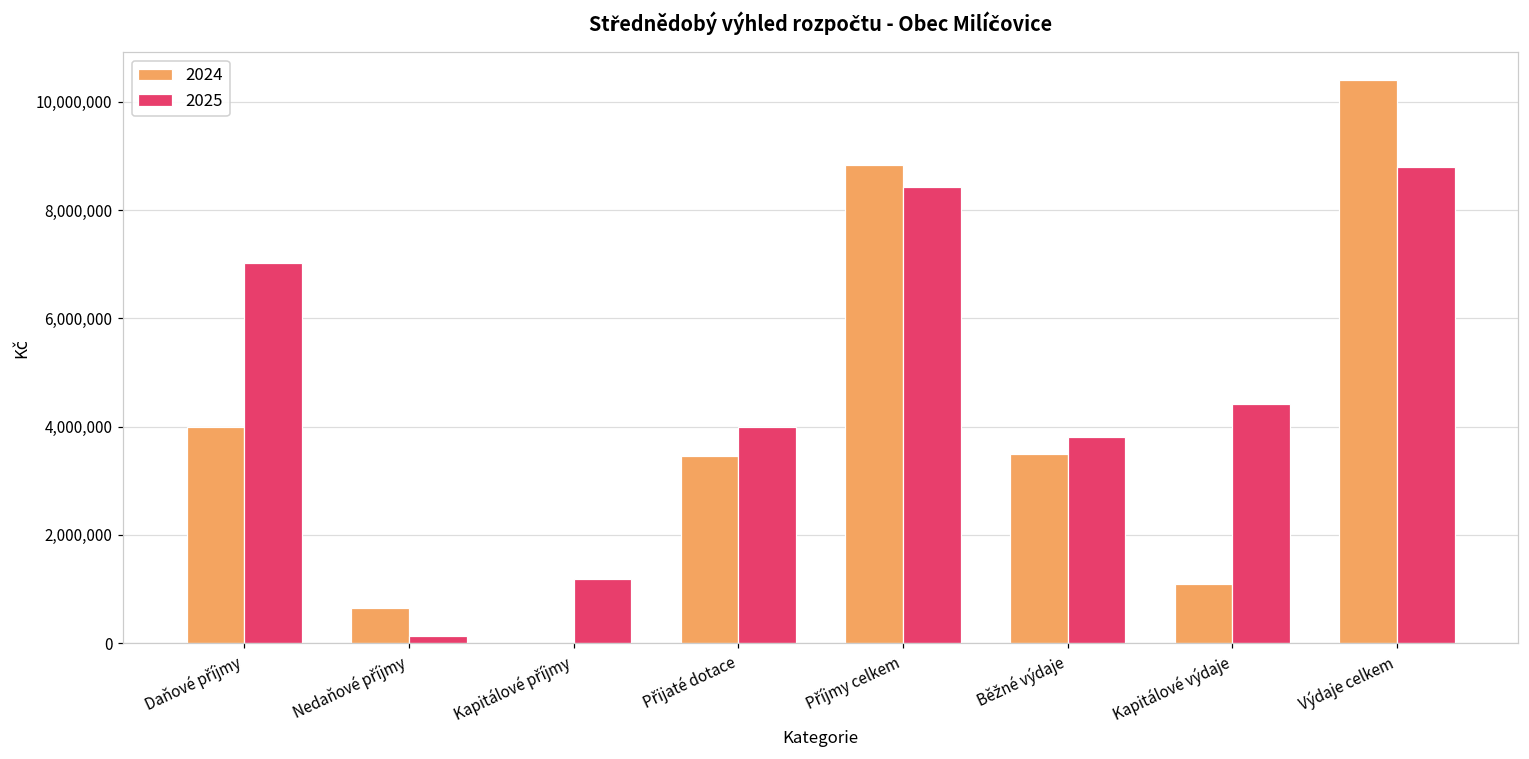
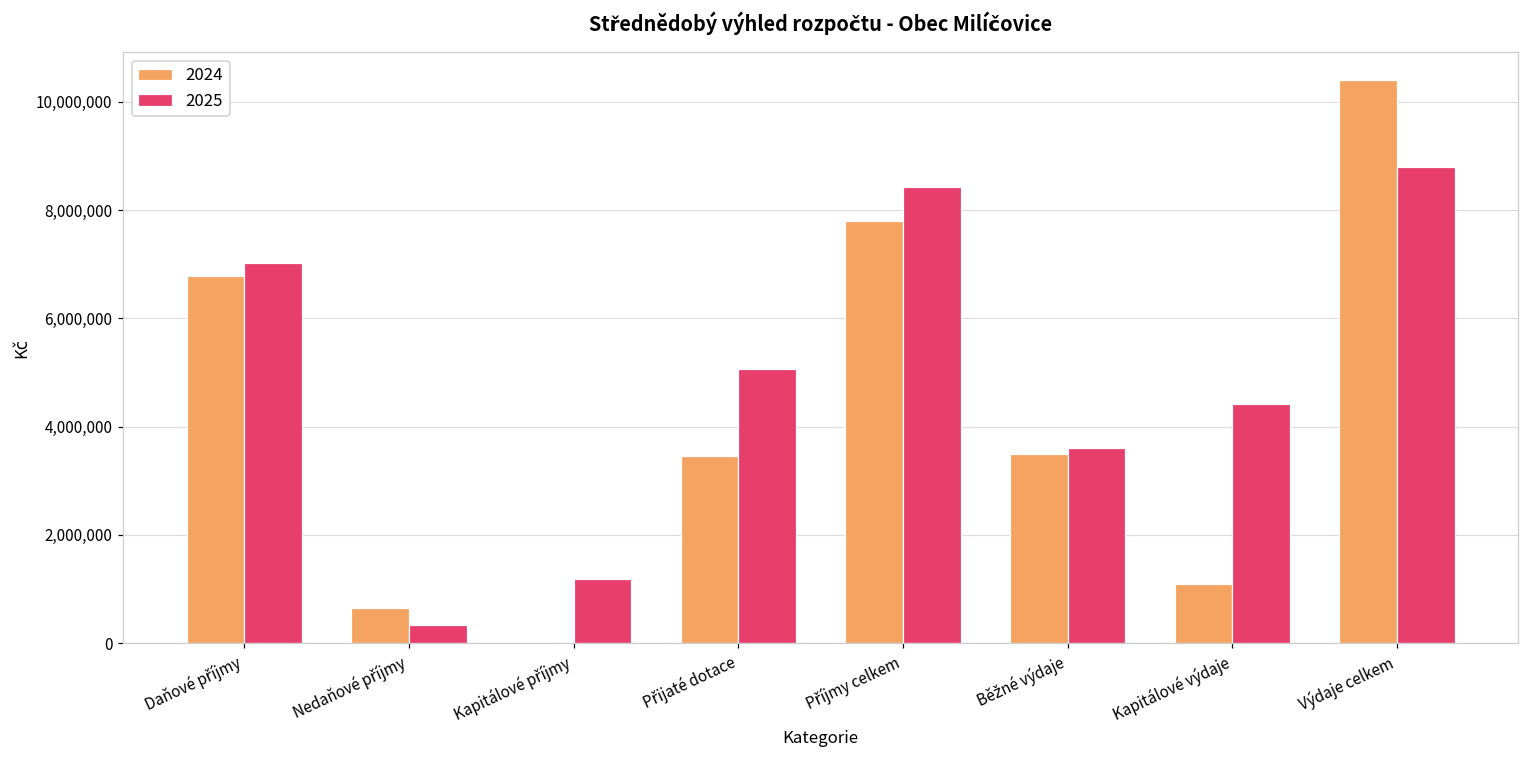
  {
    "2024": {
-     "Daňové příjmy": "4,000,000",
+     "Daňové příjmy": "6,800,000",
      "Nedaňové příjmy": "700,000",
      "Kapitálové příjmy": "0",
      "Přijaté dotace": "3,500,000",
-     "Příjmy celkem": "8,800,000",
+     "Příjmy celkem": "7,800,000",
      "Běžné výdaje": "3,500,000",
      "Kapitálové výdaje": "1,100,000",
      "Výdaje celkem": "10,400,000"
    },
    "2025": {
      "Daňové příjmy": "7,000,000",
-     "Nedaňové příjmy": "100,000",
+     "Nedaňové příjmy": "300,000",
      "Kapitálové příjmy": "1,200,000",
-     "Přijaté dotace": "4,000,000",
+     "Přijaté dotace": "5,100,000",
      "Příjmy celkem": "8,400,000",
-     "Běžné výdaje": "3,800,000",
+     "Běžné výdaje": "3,600,000",
      "Kapitálové výdaje": "4,400,000",
      "Výdaje celkem": "8,800,000"
    }
  }
